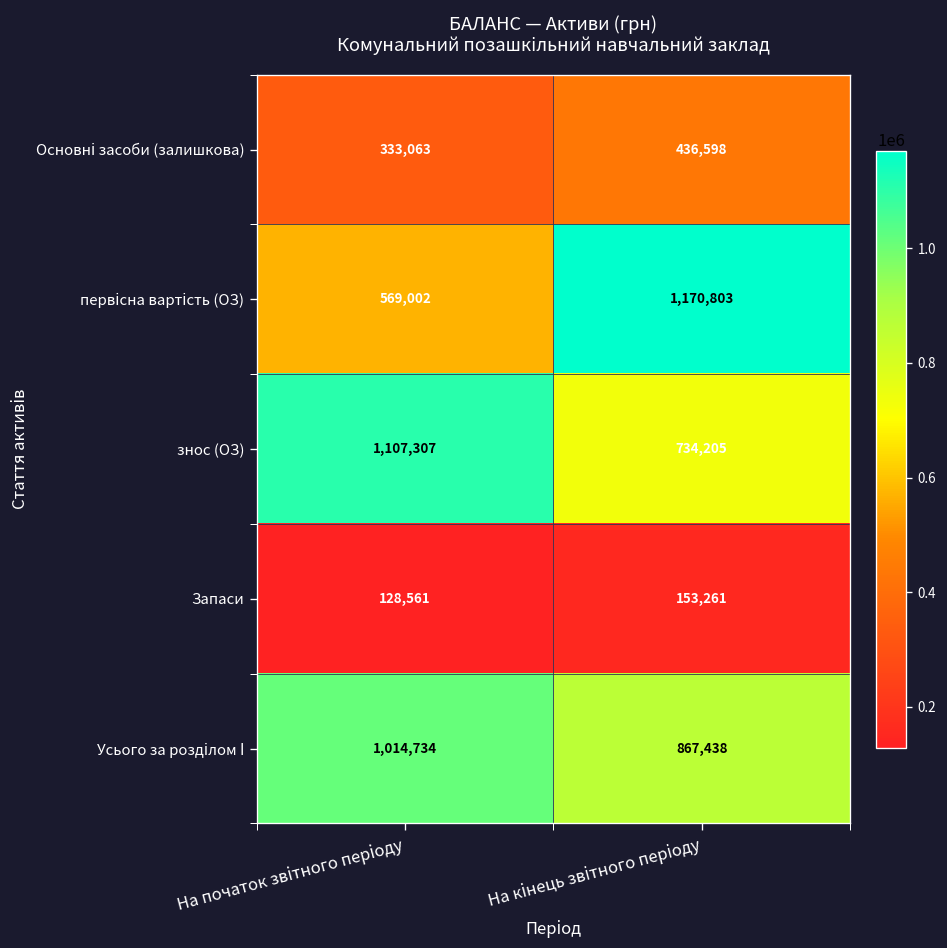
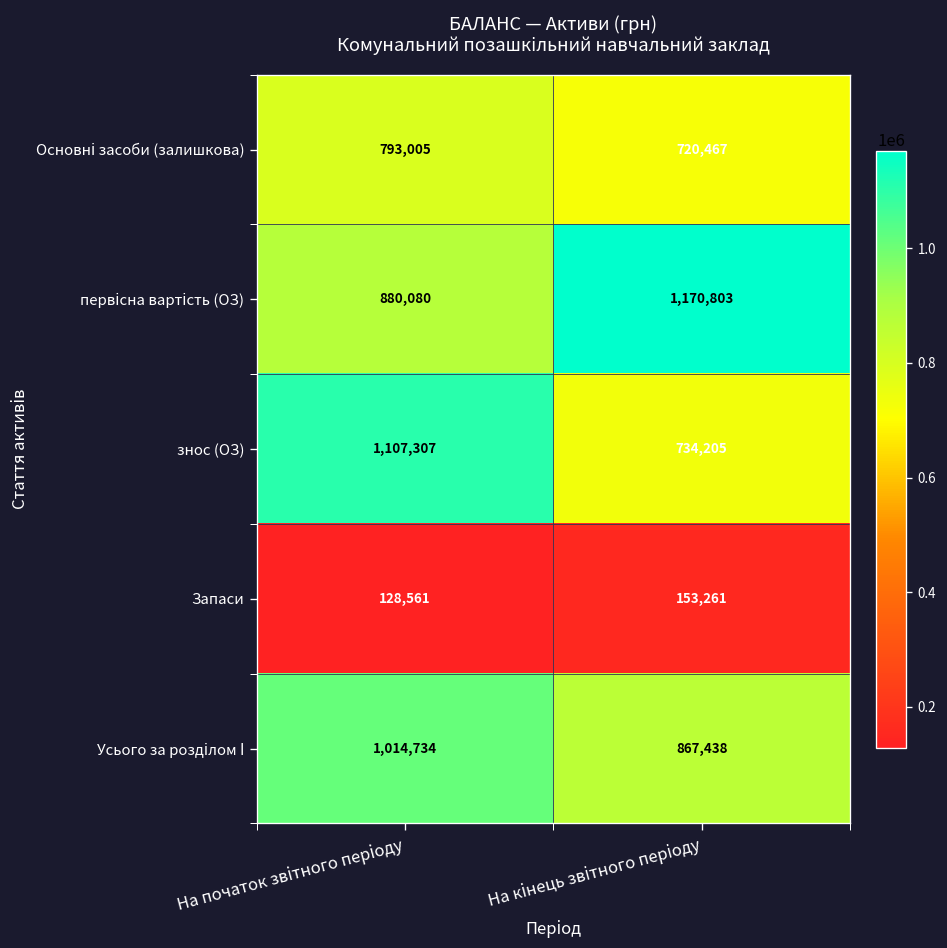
  {
    "Основні засоби (залишкова)": {
-     "На початок звітного періоду": "333,063",
-     "На кінець звітного періоду": "436,598"
+     "На початок звітного періоду": "793,005",
+     "На кінець звітного періоду": "720,467"
    },
    "первісна вартість (ОЗ)": {
-     "На початок звітного періоду": "569,002",
+     "На початок звітного періоду": "880,080",
      "На кінець звітного періоду": "1,170,803"
    },
    "знос (ОЗ)": {
      "На початок звітного періоду": "1,107,307",
      "На кінець звітного періоду": "734,205"
    },
    "Запаси": {
      "На початок звітного періоду": "128,561",
      "На кінець звітного періоду": "153,261"
    },
    "Усього за розділом І": {
      "На початок звітного періоду": "1,014,734",
      "На кінець звітного періоду": "867,438"
    }
  }
